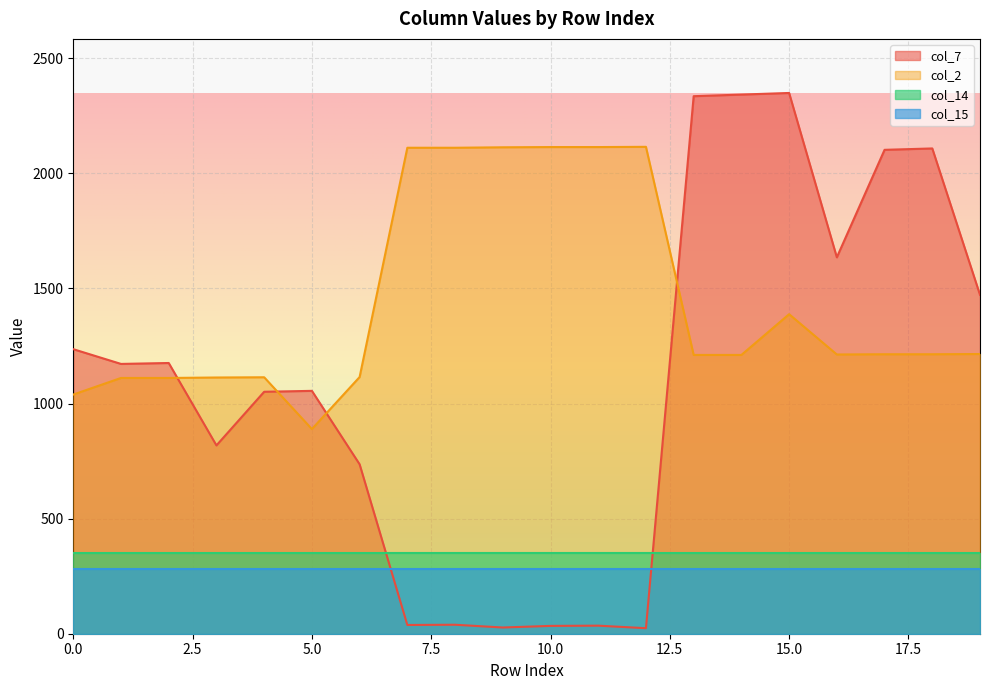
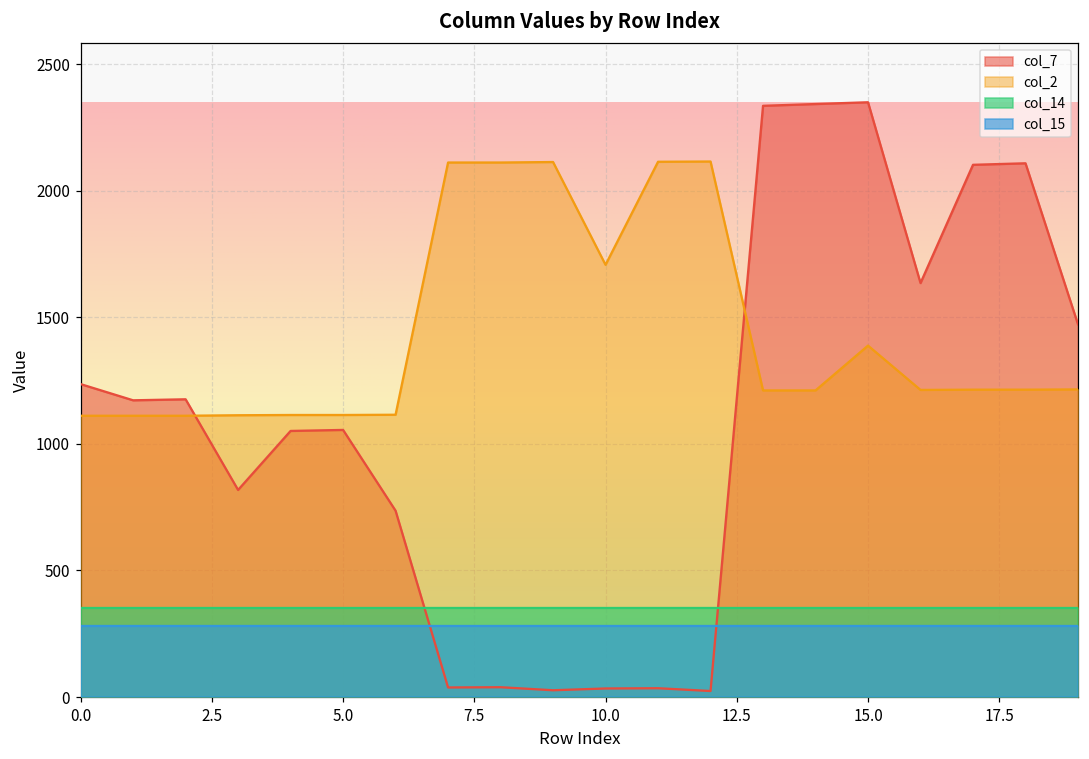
  {
    "col_7": {
      "0.0": 1240,
      "5.0": 1060,
      "10.0": 30,
      "15.0": 2350
    },
    "col_2": {
-     "0.0": 1040,
-     "5.0": 890,
-     "10.0": 2110,
+     "0.0": 1110,
+     "5.0": 1110,
+     "10.0": 1710,
      "15.0": 1390
    },
    "col_14": {
      "0.0": 350,
      "5.0": 350,
      "10.0": 350,
      "15.0": 350
    },
    "col_15": {
      "0.0": 280,
      "5.0": 280,
      "10.0": 280,
      "15.0": 280
    }
  }
